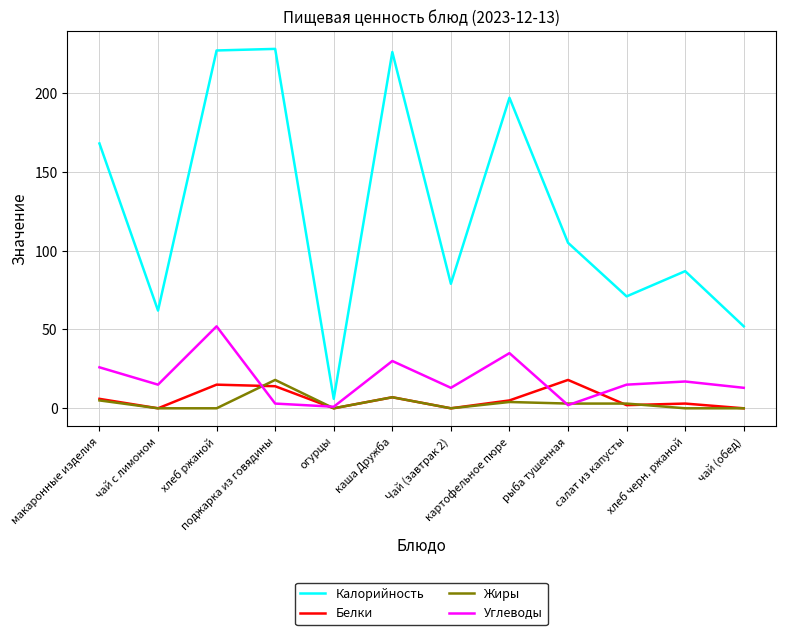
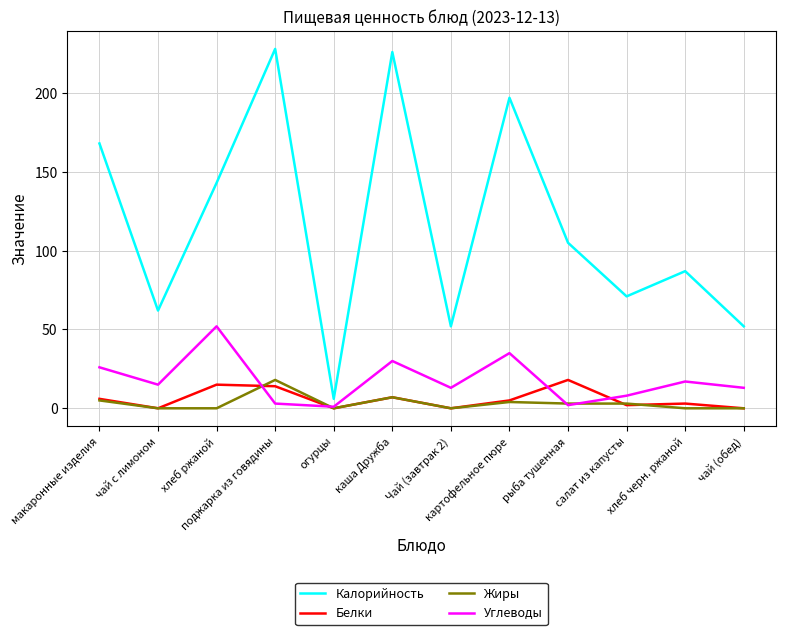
  {
    "Калорийность": {
      "макаронные изделия": 168,
      "чай с лимоном": 62,
-     "хлеб ржаной": 227,
+     "хлеб ржаной": 143,
      "поджарка из говядины": 228,
      "огурцы": 6,
      "каша Дружба": 226,
-     "Чай (завтрак 2)": 79,
+     "Чай (завтрак 2)": 52,
      "картофельное пюре": 197,
      "рыба тушенная": 105,
      "салат из капусты": 71,
      "хлеб черн. ржаной": 87,
      "чай (обед)": 52
    },
    "Белки": {
      "хлеб ржаной": 15,
      "поджарка из говядины": 14,
      "рыба тушенная": 18,
      "хлеб черн. ржаной": 3
    },
    "Жиры": {
      "хлеб ржаной": 0,
      "поджарка из говядины": 18,
      "хлеб черн. ржаной": 0
    },
    "Углеводы": {
      "макаронные изделия": 26,
      "чай с лимоном": 15,
      "хлеб ржаной": 52,
      "поджарка из говядины": 3,
      "каша Дружба": 30,
      "Чай (завтрак 2)": 13,
      "картофельное пюре": 35,
-     "салат из капусты": 15,
+     "салат из капусты": 8,
      "хлеб черн. ржаной": 17,
      "чай (обед)": 13
    }
  }
